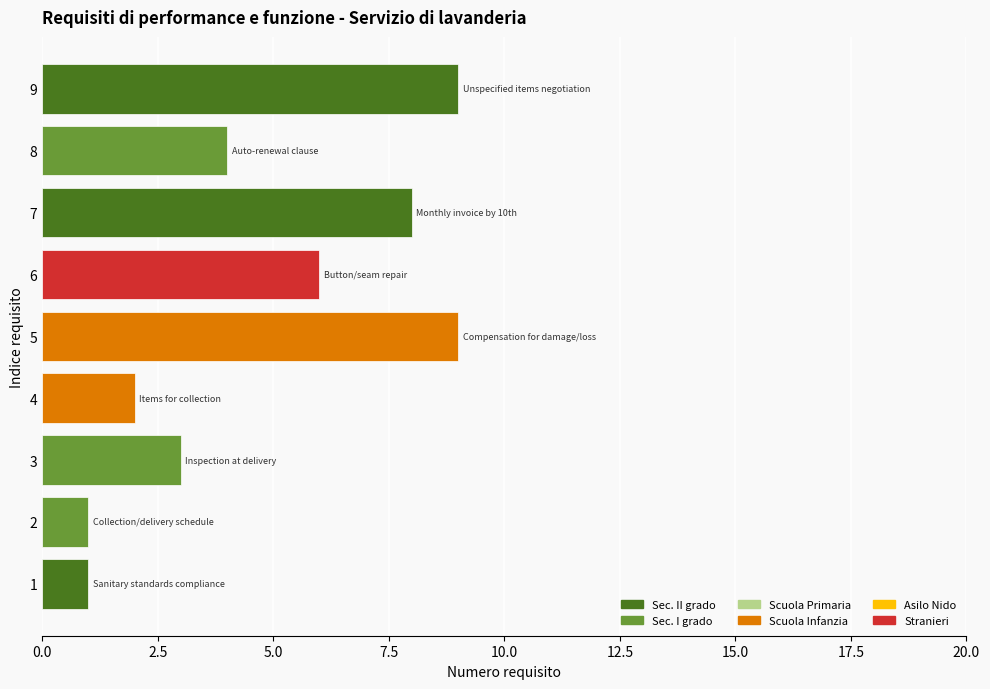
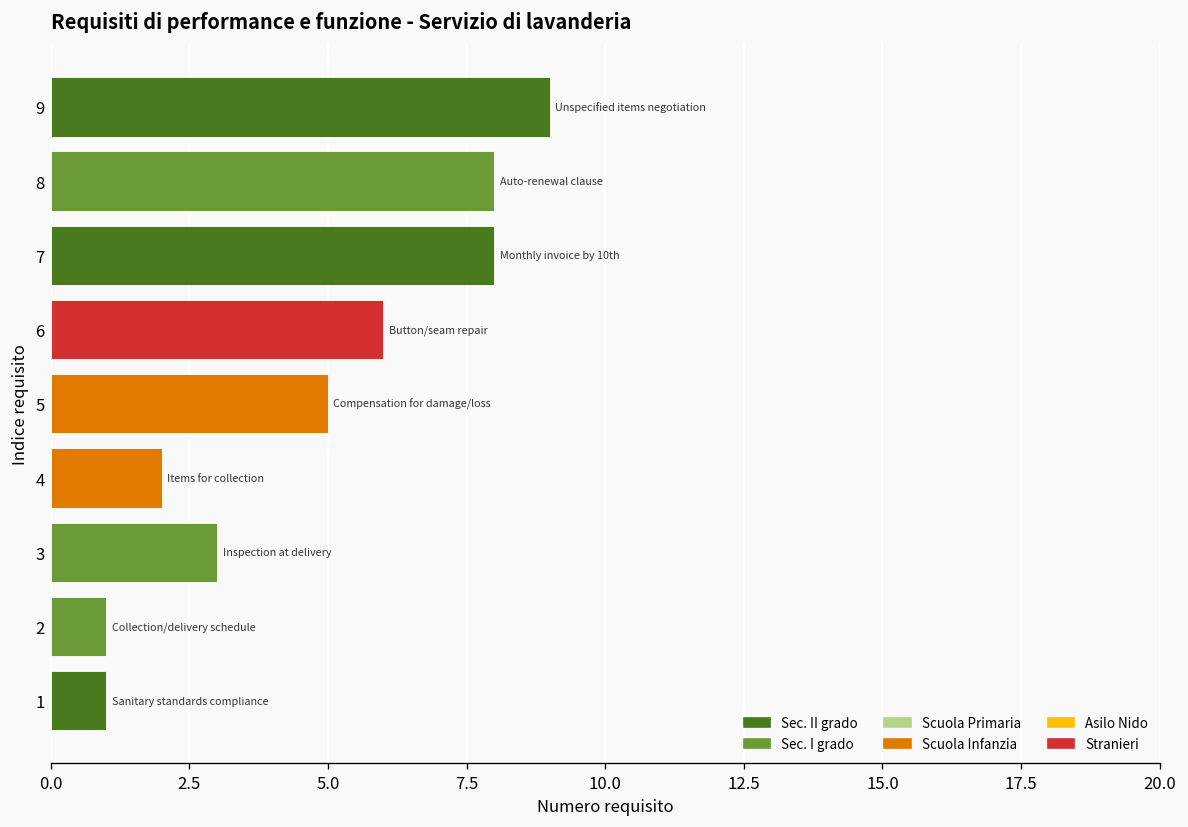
  {
    "9": 9,
-   "8": 4,
+   "8": 8,
    "6": 6,
-   "5": 9,
+   "5": 5,
    "4": 2,
    "3": 3,
    "2": 1,
    "1": 1
  }
